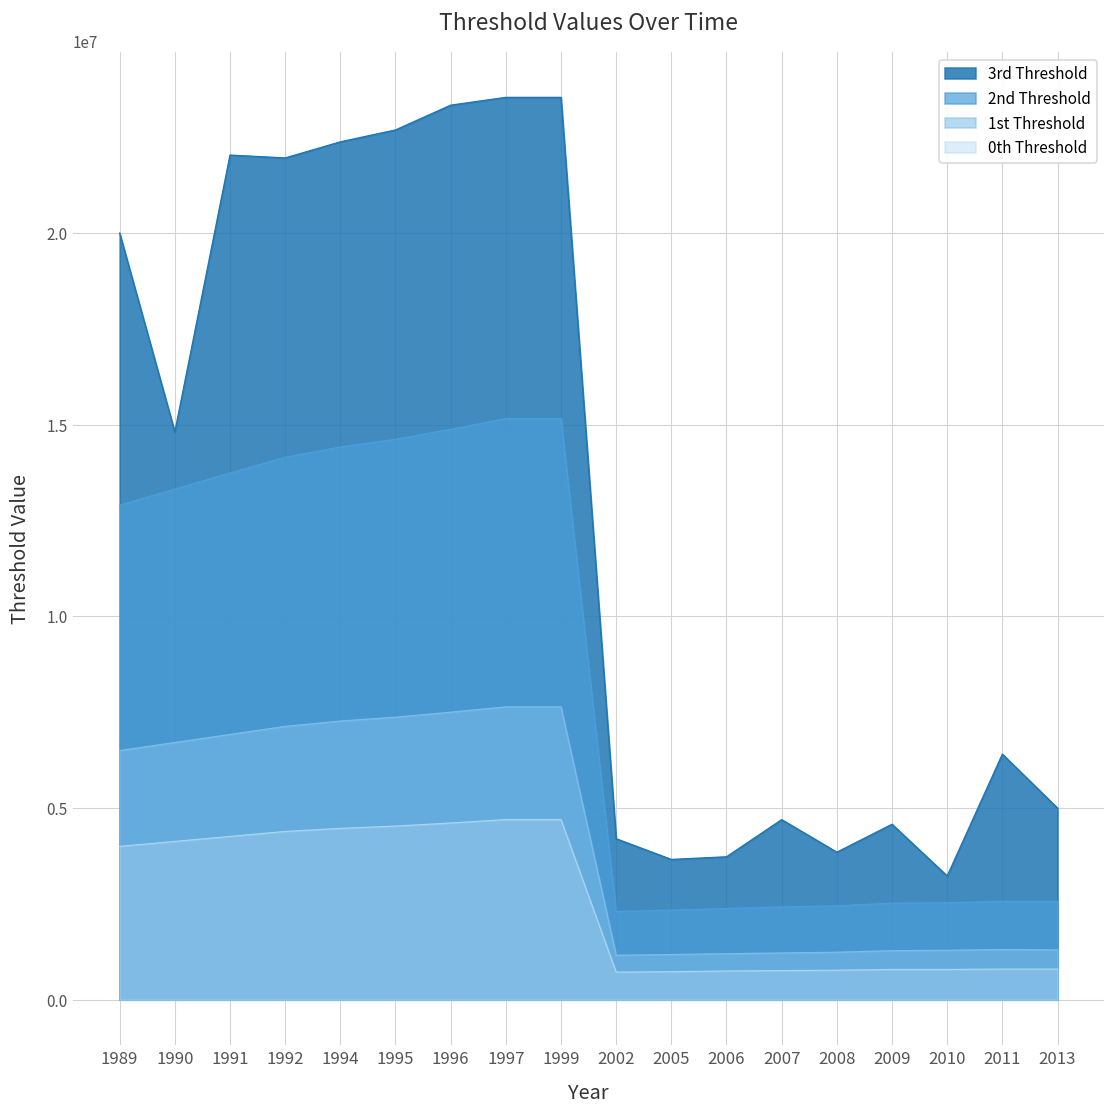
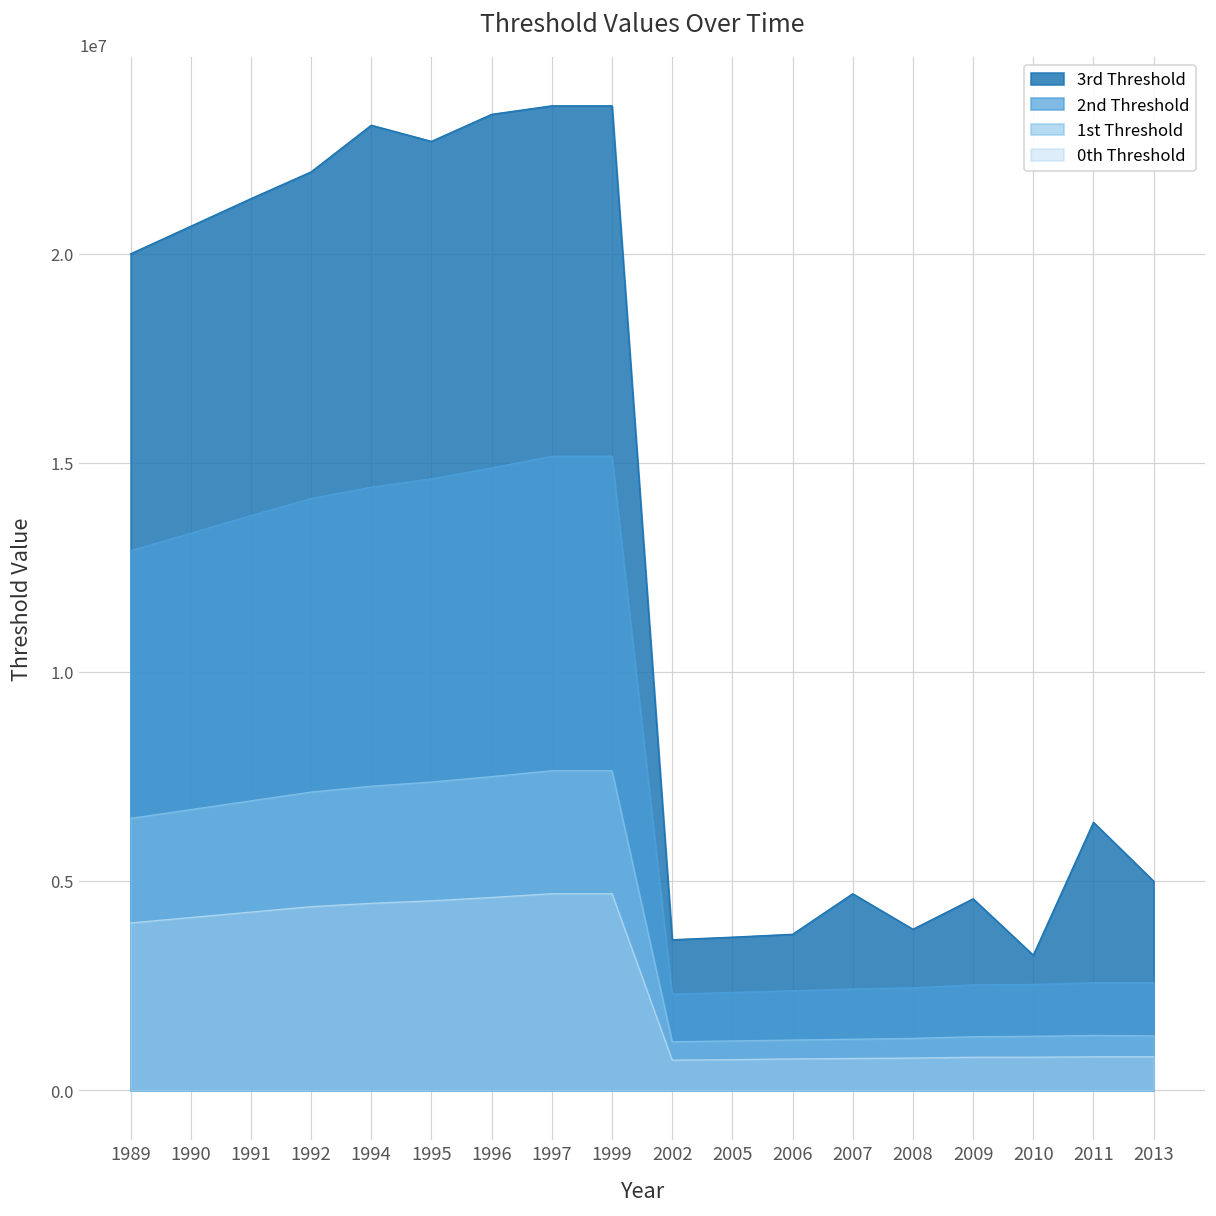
  {
    "3rd Threshold": {
      "1989": 20000000,
-     "1990": 14800000,
-     "1991": 22000000,
+     "1990": 20700000,
+     "1991": 21300000,
      "1992": 22000000,
-     "1994": 22400000,
+     "1994": 23100000,
      "1995": 22700000,
      "1996": 23300000,
      "1997": 23500000,
      "1999": 23500000,
-     "2002": 4200000,
+     "2002": 3600000,
      "2005": 3700000,
      "2006": 3700000,
      "2007": 4700000,
      "2008": 3900000,
      "2009": 4600000,
      "2010": 3200000,
      "2011": 6400000,
      "2013": 5000000
    }
  }
